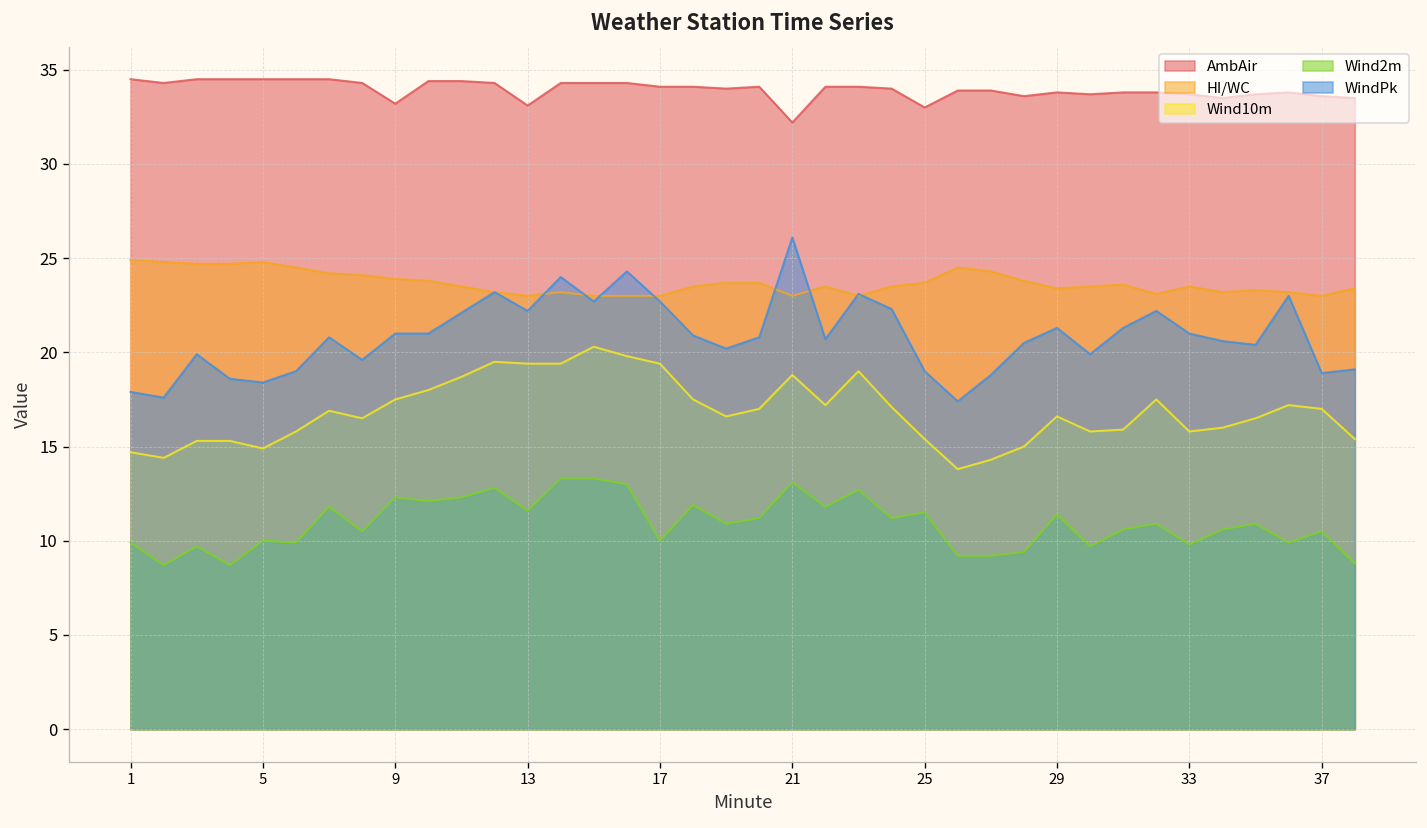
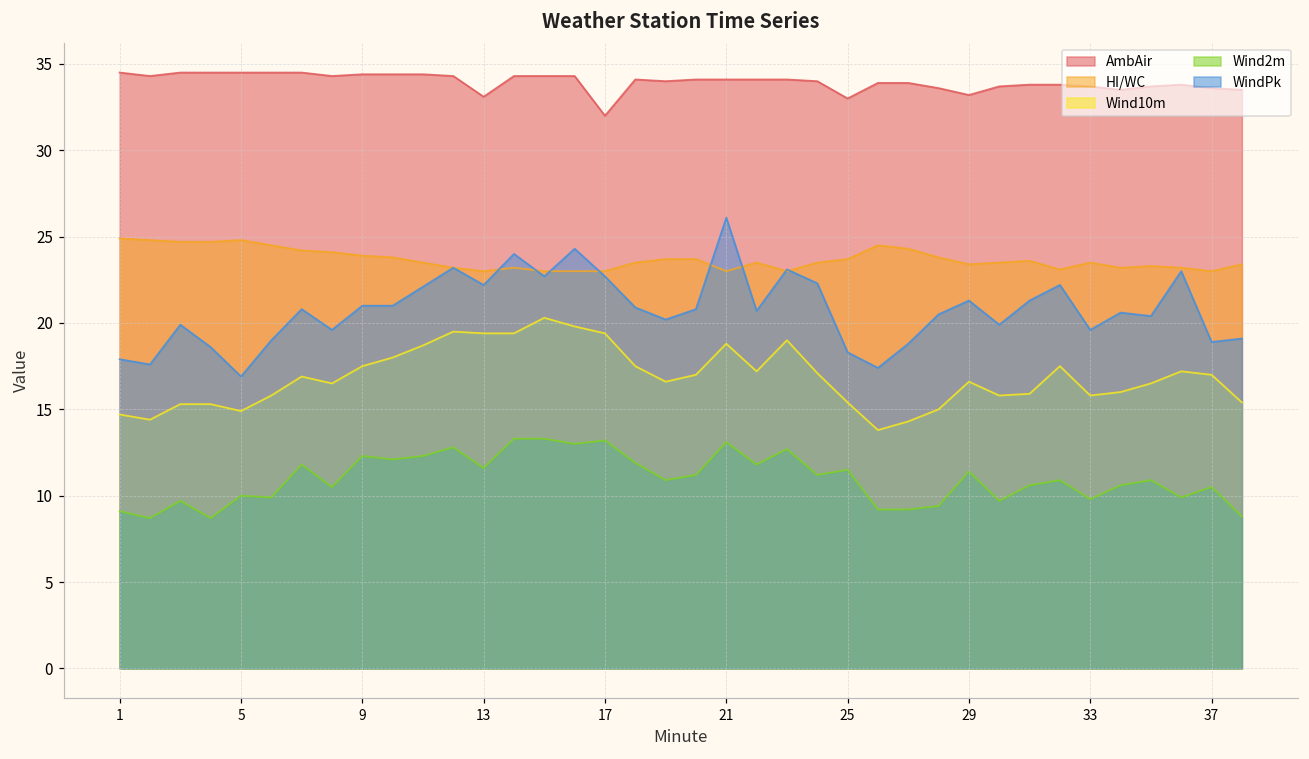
  {
    "AmbAir": {
      "1": 34.5,
      "5": 34.5,
-     "9": 33.2,
+     "9": 34.4,
      "13": 33.1,
-     "17": 34.1,
-     "21": 32.2,
+     "17": 32.0,
+     "21": 34.1,
      "25": 33.0,
-     "29": 33.8
+     "29": 33.2
    },
    "Wind2m": {
-     "1": 9.9,
+     "1": 9.1,
      "5": 10.0,
      "9": 12.3,
      "13": 11.6,
-     "17": 10.0,
+     "17": 13.2,
      "21": 13.1,
      "25": 11.5,
      "29": 11.4,
      "33": 9.8,
      "37": 10.5
    },
    "WindPk": {
      "1": 17.9,
-     "5": 18.4,
+     "5": 16.9,
      "9": 21.0,
      "13": 22.2,
      "17": 22.7,
      "21": 26.1,
-     "25": 19.0,
+     "25": 18.3,
      "29": 21.3,
-     "33": 21.0,
+     "33": 19.6,
      "37": 18.9
    }
  }
